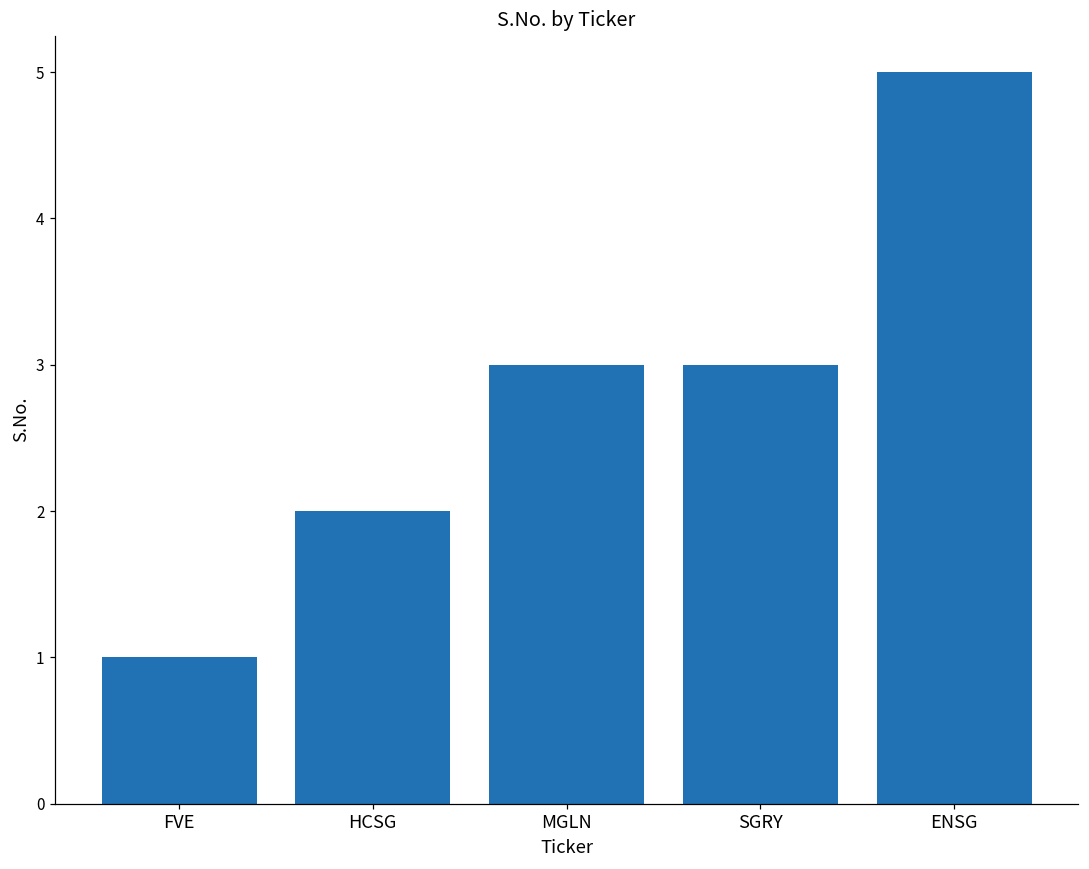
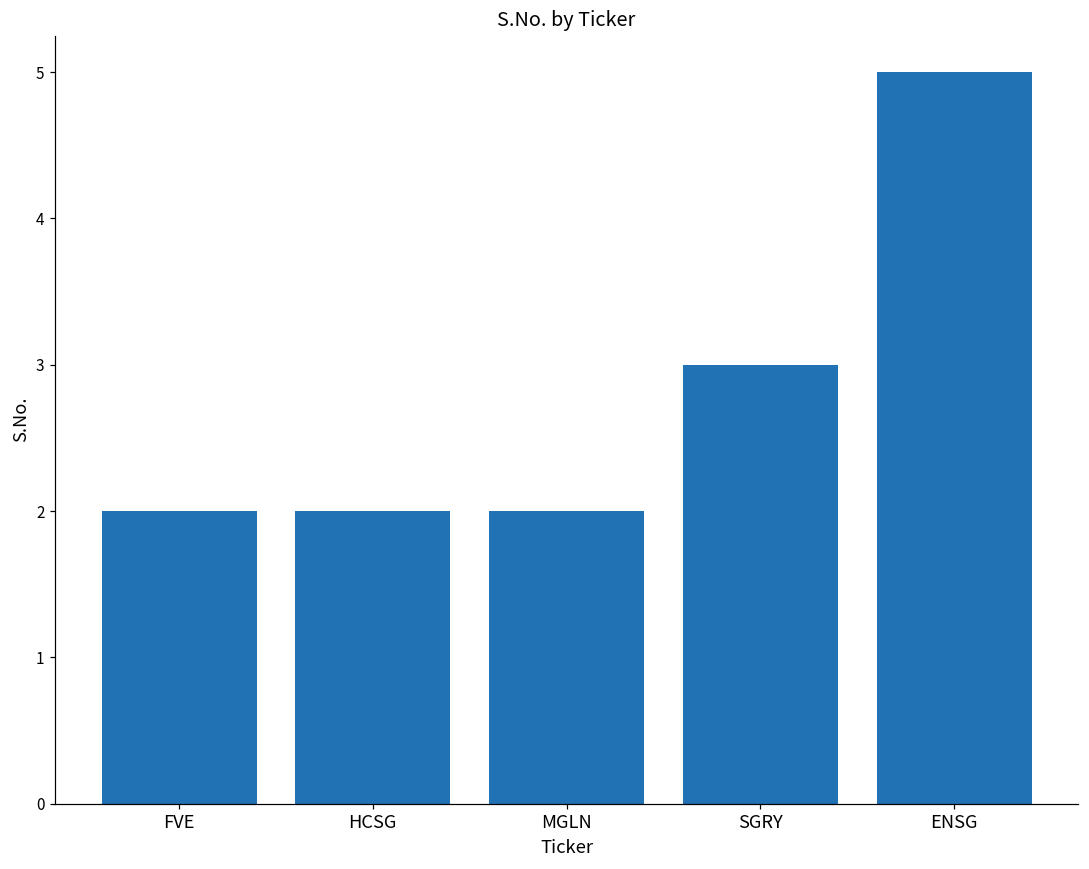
  {
-   "FVE": 1,
+   "FVE": 2,
    "HCSG": 2,
-   "MGLN": 3,
+   "MGLN": 2,
    "SGRY": 3,
    "ENSG": 5
  }
